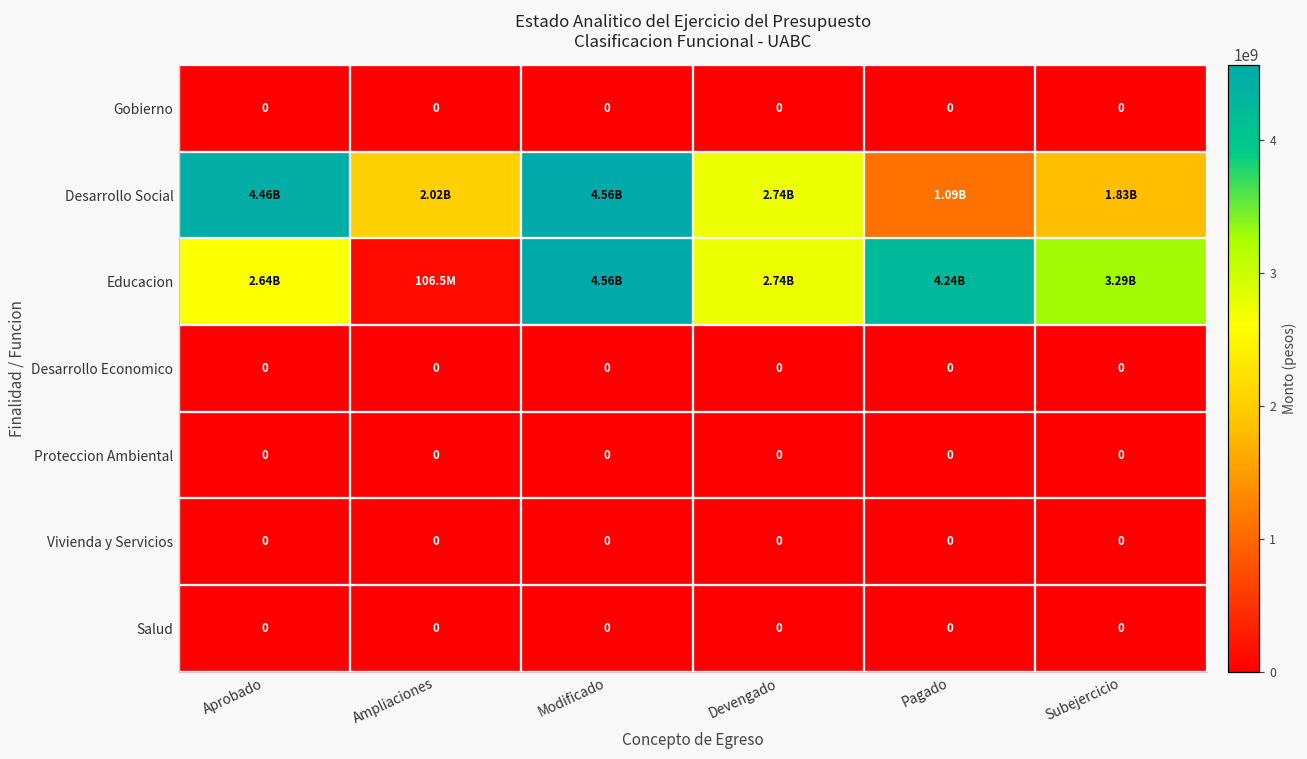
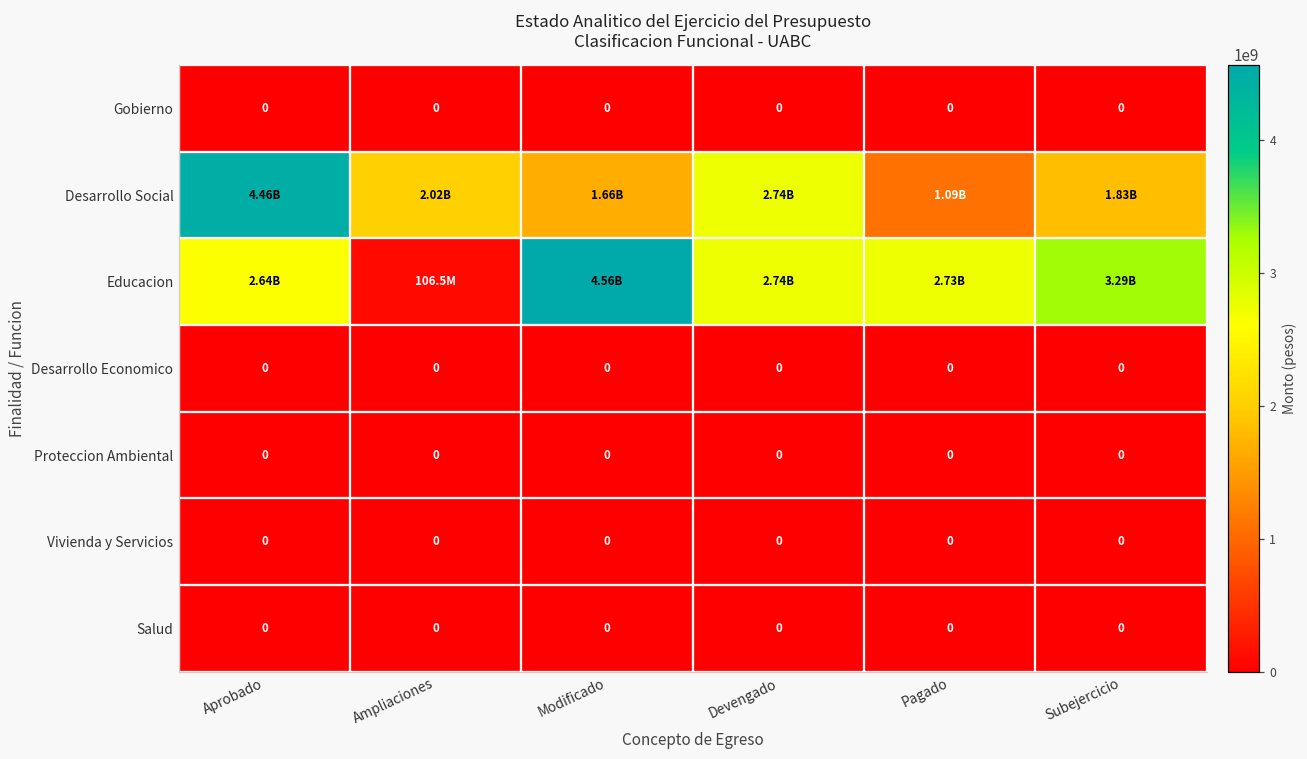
  {
    "Gobierno": {
      "Aprobado": "0",
      "Ampliaciones": "0",
      "Modificado": "0",
      "Devengado": "0",
      "Pagado": "0",
      "Subejercicio": "0"
    },
    "Desarrollo Social": {
      "Aprobado": "4.46B",
      "Ampliaciones": "2.02B",
-     "Modificado": "4.56B",
+     "Modificado": "1.66B",
      "Devengado": "2.74B",
      "Pagado": "1.09B",
      "Subejercicio": "1.83B"
    },
    "Educacion": {
      "Aprobado": "2.64B",
      "Ampliaciones": "106.5M",
      "Modificado": "4.56B",
      "Devengado": "2.74B",
-     "Pagado": "4.24B",
+     "Pagado": "2.73B",
      "Subejercicio": "3.29B"
    },
    "Desarrollo Economico": {
      "Aprobado": "0",
      "Ampliaciones": "0",
      "Modificado": "0",
      "Devengado": "0",
      "Pagado": "0",
      "Subejercicio": "0"
    },
    "Proteccion Ambiental": {
      "Aprobado": "0",
      "Ampliaciones": "0",
      "Modificado": "0",
      "Devengado": "0",
      "Pagado": "0",
      "Subejercicio": "0"
    },
    "Vivienda y Servicios": {
      "Aprobado": "0",
      "Ampliaciones": "0",
      "Modificado": "0",
      "Devengado": "0",
      "Pagado": "0",
      "Subejercicio": "0"
    },
    "Salud": {
      "Aprobado": "0",
      "Ampliaciones": "0",
      "Modificado": "0",
      "Devengado": "0",
      "Pagado": "0",
      "Subejercicio": "0"
    }
  }
